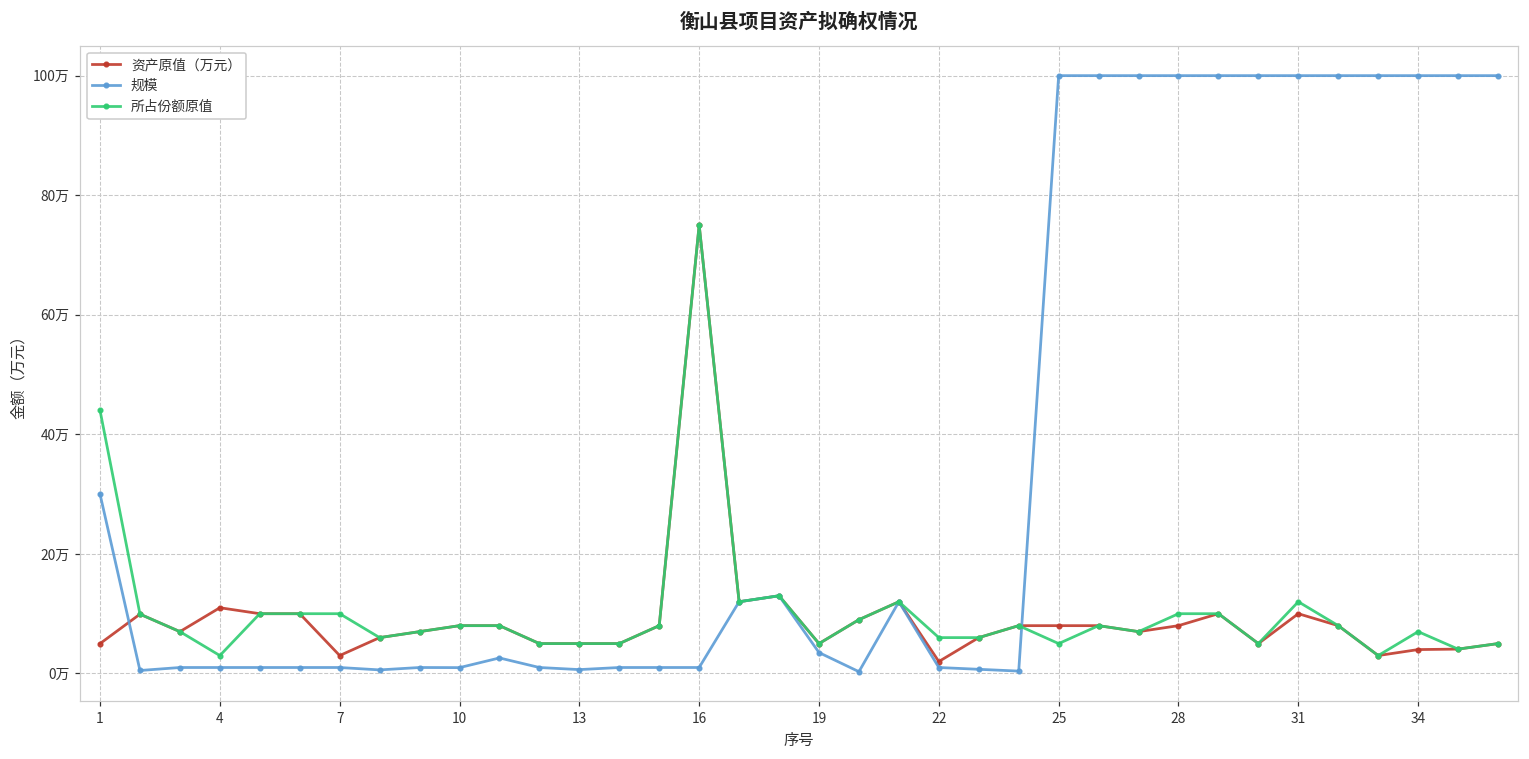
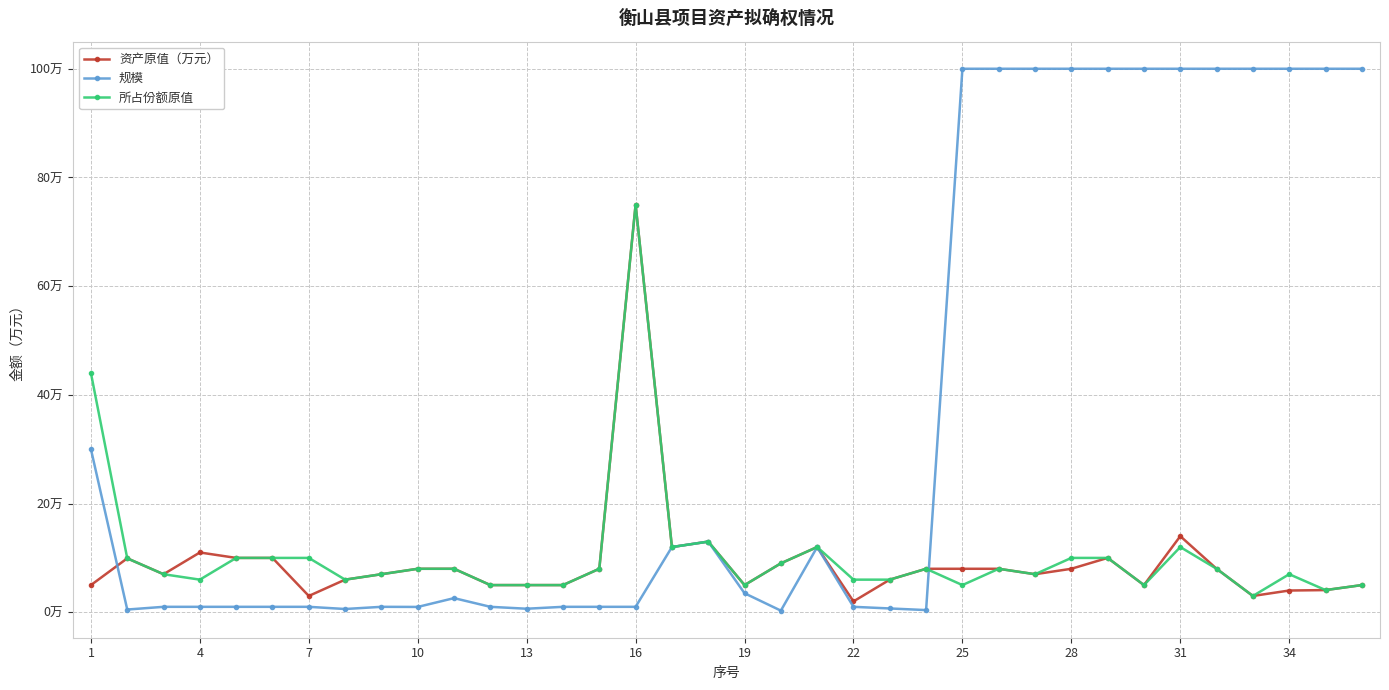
  {
    "资产原值（万元）": {
      "1": "5万",
      "4": "11万",
      "7": "3万",
      "22": "2万",
      "25": "8万",
      "28": "8万",
-     "31": "10万",
+     "31": "14万",
      "34": "4万"
    },
    "规模": {
      "1": "30万",
      "4": "1万",
      "7": "1万",
      "10": "1万",
      "13": "1万",
      "16": "1万",
      "19": "4万",
      "22": "1万",
      "25": "100万",
      "28": "100万",
      "31": "100万",
      "34": "100万"
    },
    "所占份额原值": {
      "1": "44万",
-     "4": "3万",
+     "4": "6万",
      "7": "10万",
      "22": "6万",
      "25": "5万",
      "28": "10万",
      "31": "12万",
      "34": "7万"
    }
  }
